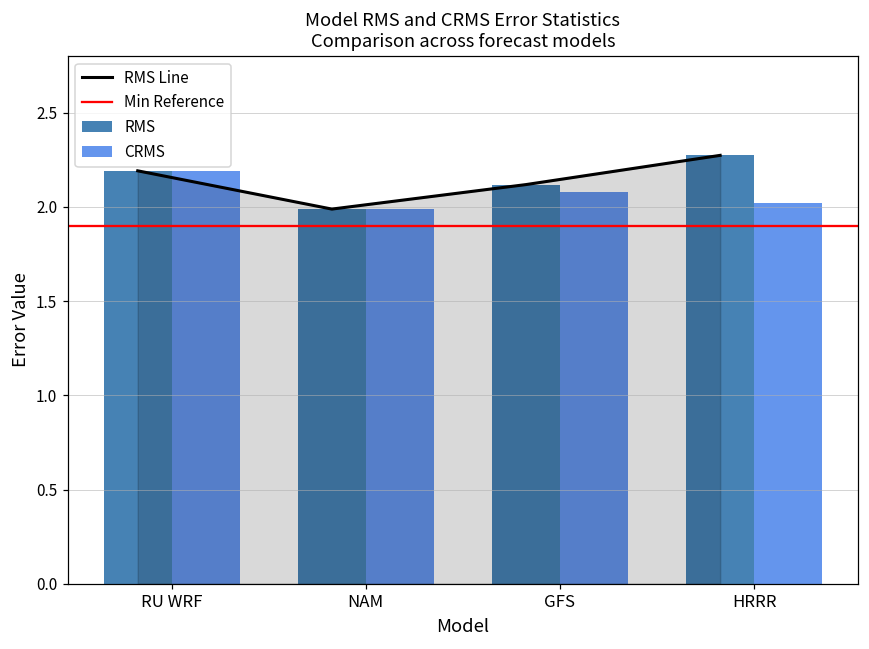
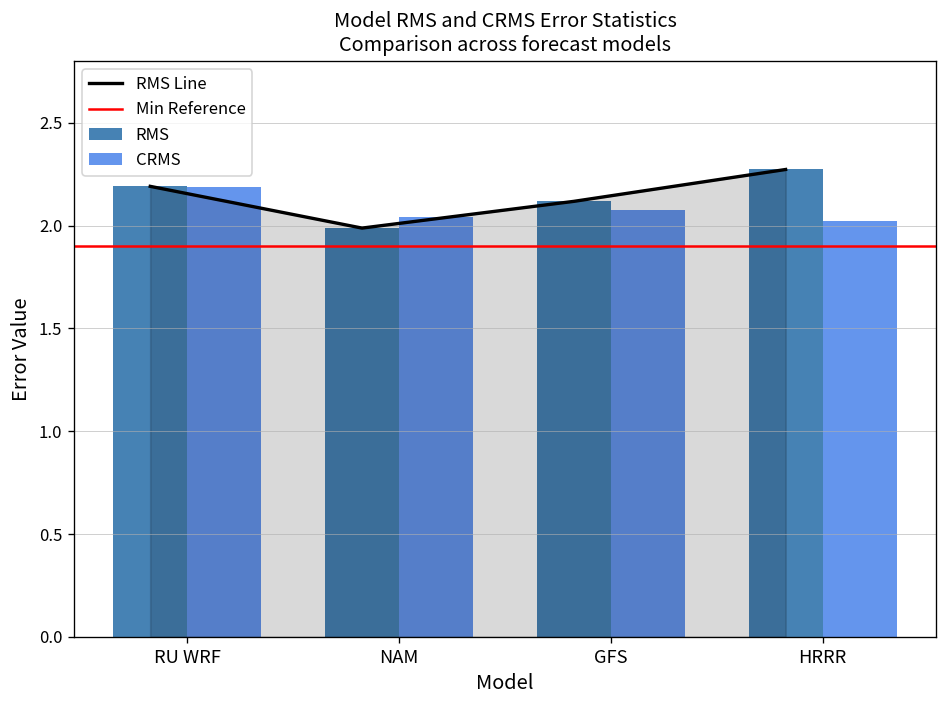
  {
    "RMS": {
      "RU WRF": 2.19,
      "NAM": 1.99,
      "GFS": 2.12,
      "HRRR": 2.27
    },
    "CRMS": {
      "RU WRF": 2.19,
-     "NAM": 1.99,
+     "NAM": 2.04,
      "GFS": 2.08,
      "HRRR": 2.02
    }
  }
